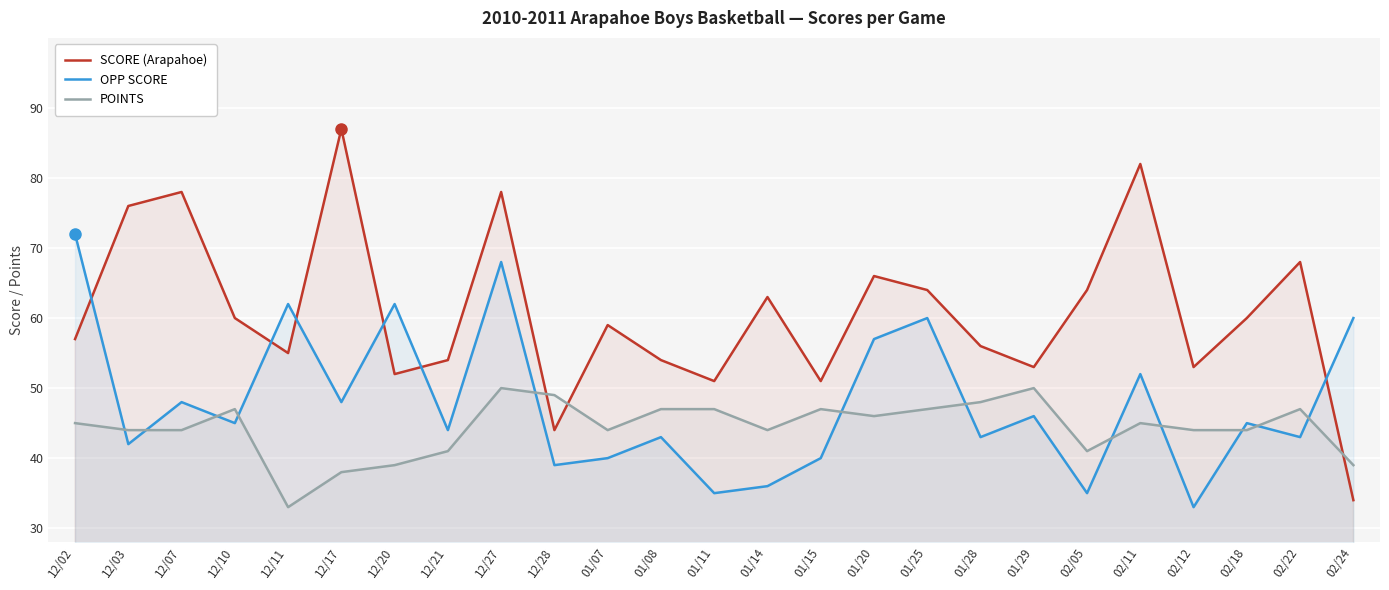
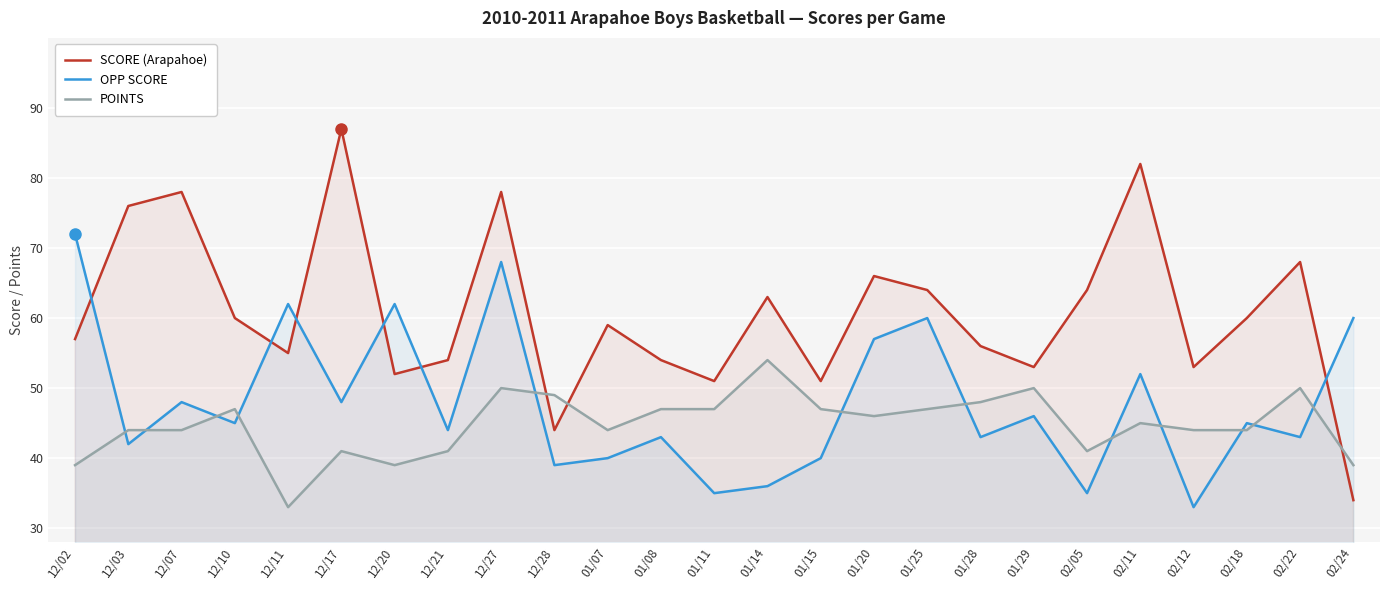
  {
    "POINTS": {
-     "12/02": 45,
+     "12/02": 39,
      "12/03": 44,
      "12/07": 44,
      "12/10": 47,
      "12/11": 33,
-     "12/17": 38,
+     "12/17": 41,
      "12/20": 39,
      "12/21": 41,
      "12/27": 50,
      "12/28": 49,
      "01/07": 44,
      "01/08": 47,
      "01/11": 47,
-     "01/14": 44,
+     "01/14": 54,
      "01/15": 47,
      "01/20": 46,
      "01/25": 47,
      "01/28": 48,
      "01/29": 50,
      "02/05": 41,
      "02/11": 45,
      "02/12": 44,
      "02/18": 44,
-     "02/22": 47,
+     "02/22": 50,
      "02/24": 39
    }
  }
